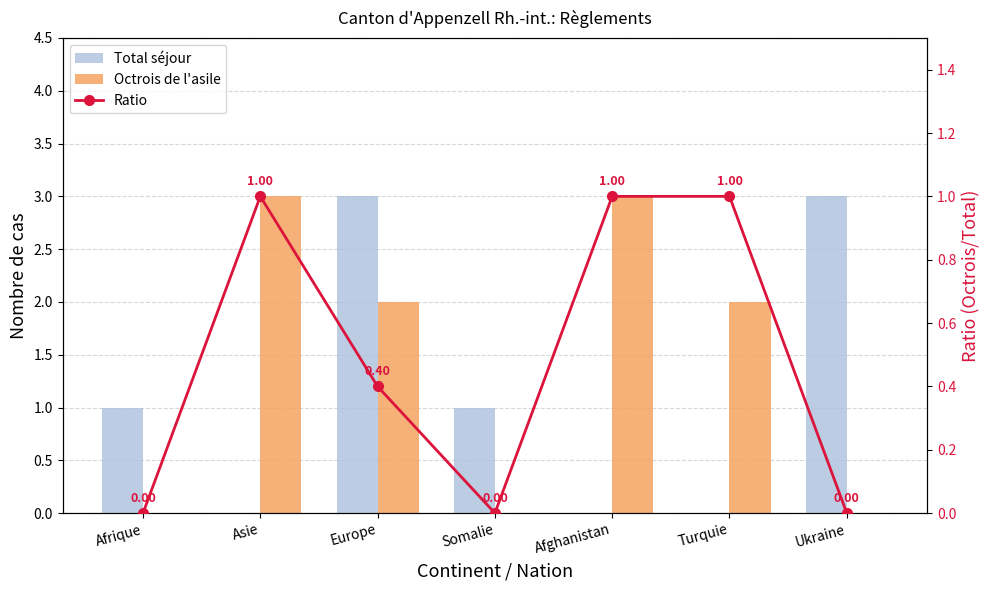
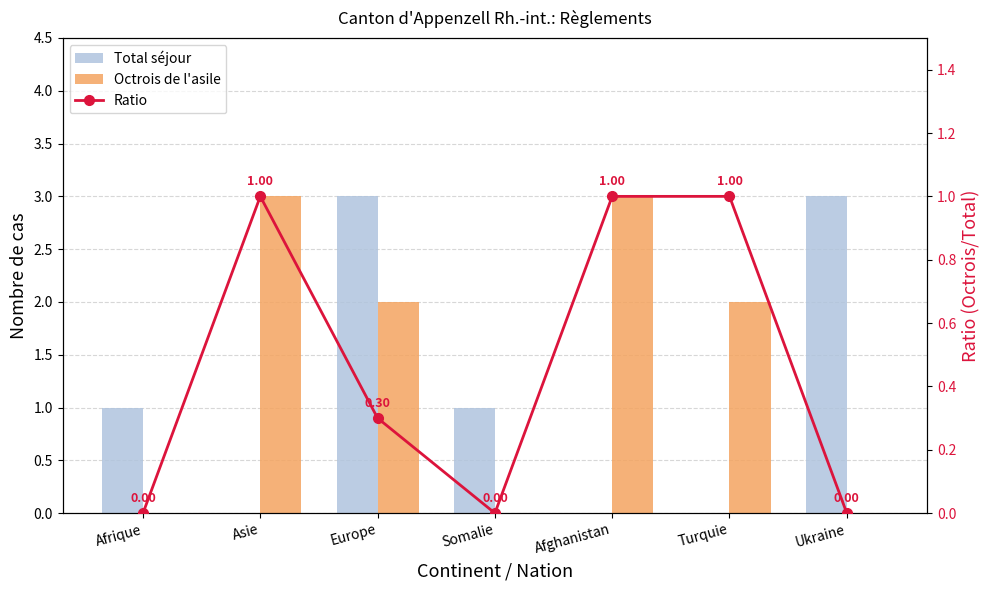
  {
    "Ratio": {
      "Afrique": 0.00,
      "Asie": 1.00,
-     "Europe": 0.40,
+     "Europe": 0.30,
      "Somalie": 0.00,
      "Afghanistan": 1.00,
      "Turquie": 1.00,
      "Ukraine": 0.00
    }
  }
